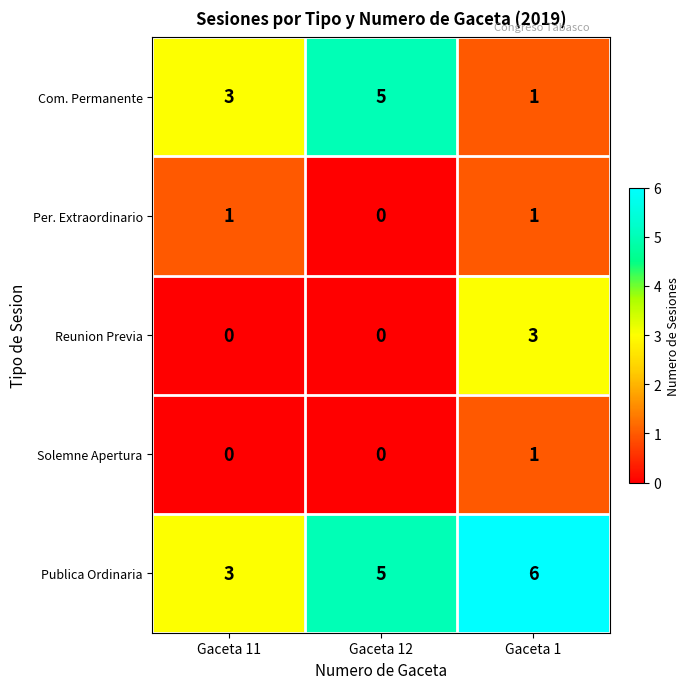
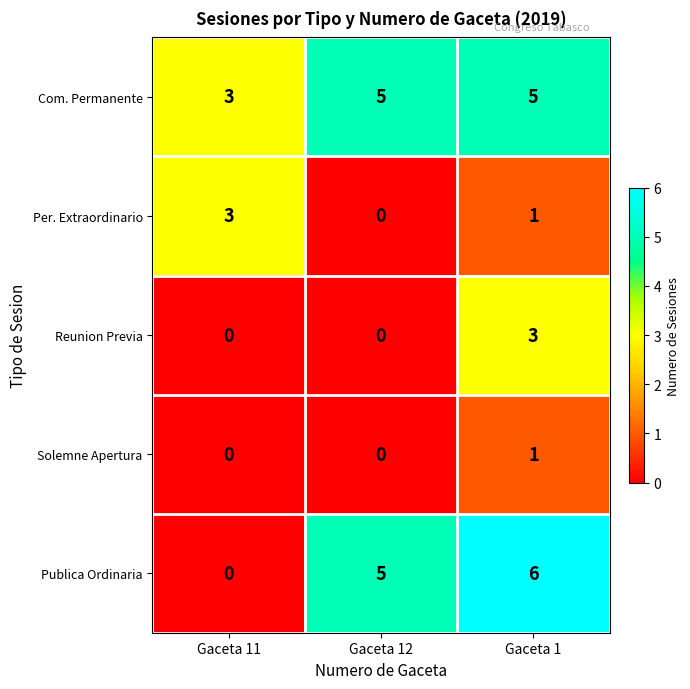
  {
    "Com. Permanente": {
      "Gaceta 11": 3,
      "Gaceta 12": 5,
-     "Gaceta 1": 1
+     "Gaceta 1": 5
    },
    "Per. Extraordinario": {
-     "Gaceta 11": 1,
+     "Gaceta 11": 3,
      "Gaceta 12": 0,
      "Gaceta 1": 1
    },
    "Reunion Previa": {
      "Gaceta 11": 0,
      "Gaceta 12": 0,
      "Gaceta 1": 3
    },
    "Solemne Apertura": {
      "Gaceta 11": 0,
      "Gaceta 12": 0,
      "Gaceta 1": 1
    },
    "Publica Ordinaria": {
-     "Gaceta 11": 3,
+     "Gaceta 11": 0,
      "Gaceta 12": 5,
      "Gaceta 1": 6
    }
  }
